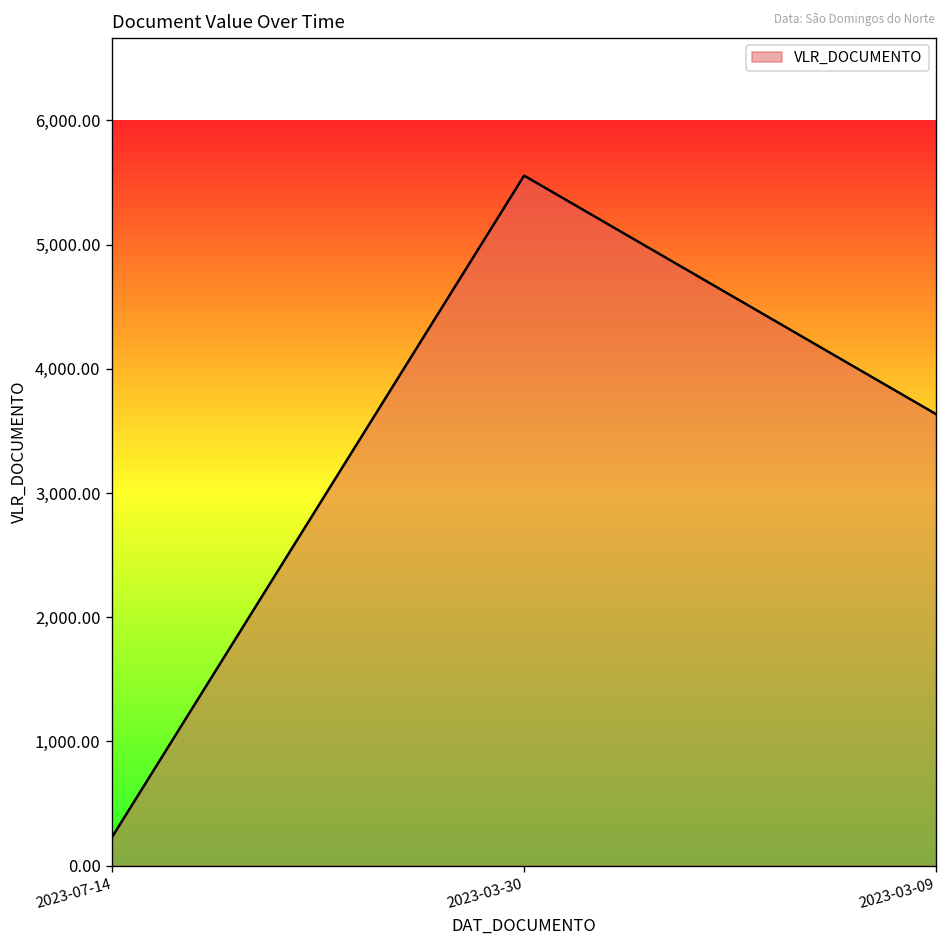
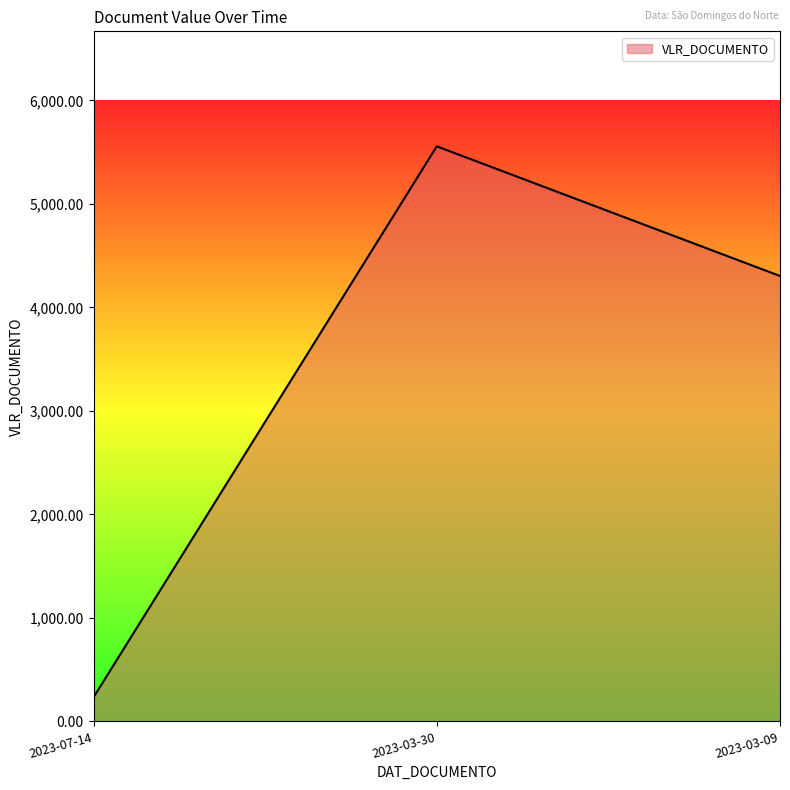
  {
    "2023-07-14": "230",
    "2023-03-30": "5,560",
-   "2023-03-09": "3,640"
+   "2023-03-09": "4,300"
  }
